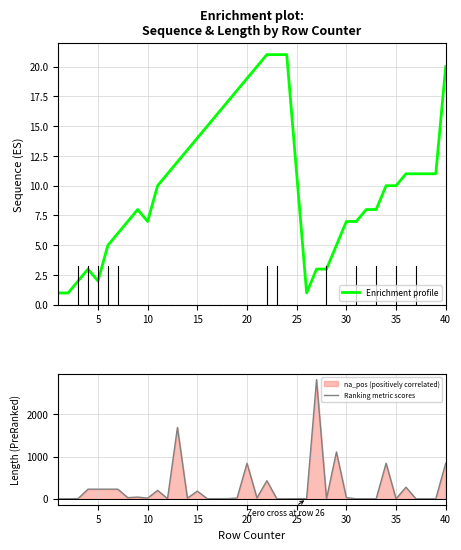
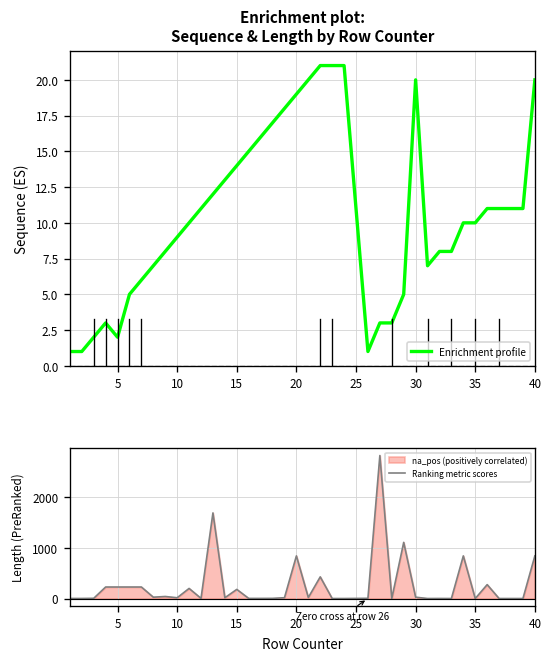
  {
    "Enrichment plot: Sequence & Length by Row Counter": {
      "5": 2,
-     "10": 7,
+     "10": 9,
      "15": 14,
      "20": 19,
-     "30": 7,
+     "30": 20,
      "35": 10,
      "40": 20
    }
  }
